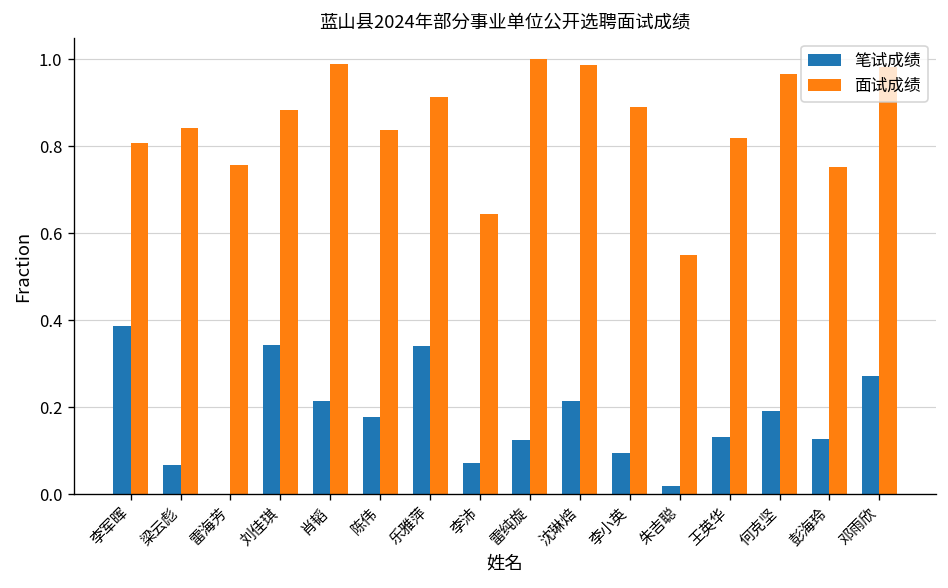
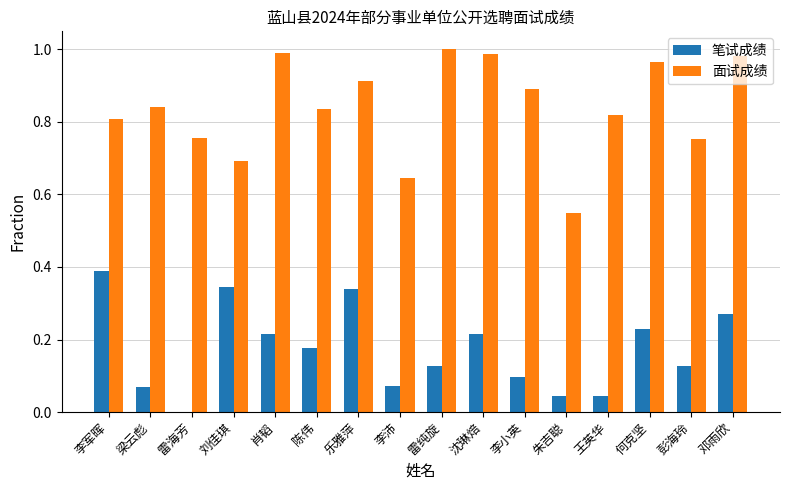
  {
    "笔试成绩": {
      "李军晖": 0.39,
      "梁云彪": 0.07,
      "雷海芳": 0.00,
      "刘佳琪": 0.34,
      "肖韬": 0.21,
      "陈伟": 0.18,
      "乐雅萍": 0.34,
      "李沛": 0.07,
      "雷纯旋": 0.13,
      "沈琳焙": 0.22,
      "李小英": 0.10,
-     "朱吉聪": 0.02,
-     "王英华": 0.13,
-     "何克坚": 0.19,
+     "朱吉聪": 0.04,
+     "王英华": 0.04,
+     "何克坚": 0.23,
      "彭海玲": 0.13,
      "邓雨欣": 0.27
    },
    "面试成绩": {
      "李军晖": 0.81,
      "梁云彪": 0.84,
      "雷海芳": 0.76,
-     "刘佳琪": 0.88,
+     "刘佳琪": 0.69,
      "肖韬": 0.99,
      "陈伟": 0.84,
      "乐雅萍": 0.91,
      "李沛": 0.65,
      "雷纯旋": 1.00,
      "沈琳焙": 0.99,
      "李小英": 0.89,
      "朱吉聪": 0.55,
      "王英华": 0.82,
      "何克坚": 0.97,
      "彭海玲": 0.75
    }
  }
